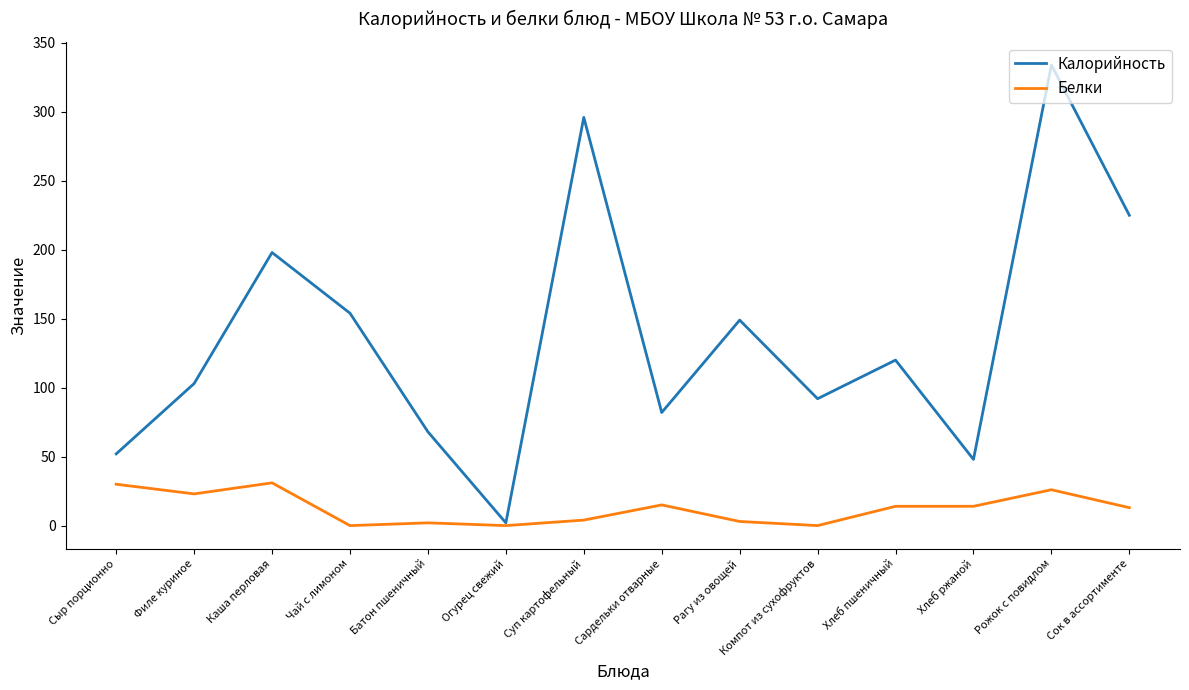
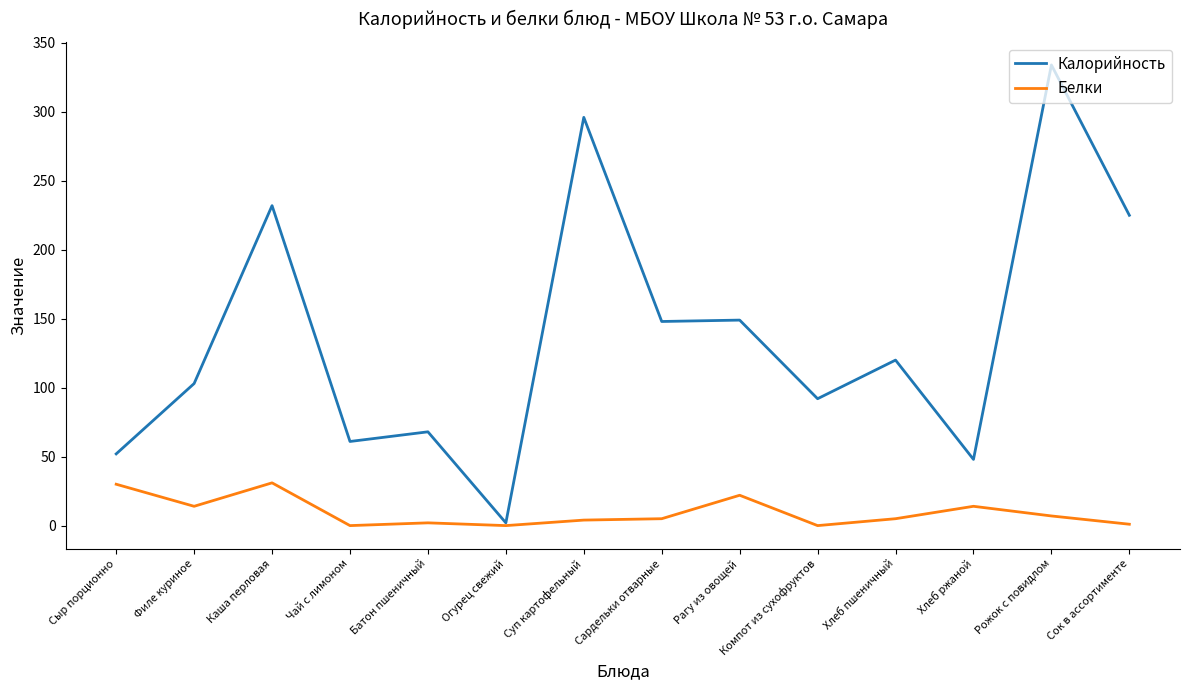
  {
    "Калорийность": {
      "Сыр порционно": 52,
      "Филе куриное": 103,
-     "Каша перловая": 198,
-     "Чай с лимоном": 154,
+     "Каша перловая": 232,
+     "Чай с лимоном": 61,
      "Батон пшеничный": 68,
      "Огурец свежий": 2,
      "Суп картофельный": 296,
-     "Сардельки отварные": 82,
+     "Сардельки отварные": 148,
      "Рагу из овощей": 149,
      "Компот из сухофруктов": 92,
      "Хлеб пшеничный": 120,
      "Хлеб ржаной": 48,
      "Сок в ассортименте": 225
    },
    "Белки": {
      "Сыр порционно": 30,
-     "Филе куриное": 23,
+     "Филе куриное": 14,
      "Каша перловая": 31,
      "Чай с лимоном": 0,
      "Батон пшеничный": 2,
      "Огурец свежий": 0,
      "Суп картофельный": 4,
-     "Сардельки отварные": 15,
-     "Рагу из овощей": 3,
+     "Сардельки отварные": 5,
+     "Рагу из овощей": 22,
      "Компот из сухофруктов": 0,
-     "Хлеб пшеничный": 14,
+     "Хлеб пшеничный": 5,
      "Хлеб ржаной": 14,
-     "Рожок с повидлом": 26,
-     "Сок в ассортименте": 13
+     "Рожок с повидлом": 7,
+     "Сок в ассортименте": 1
    }
  }
